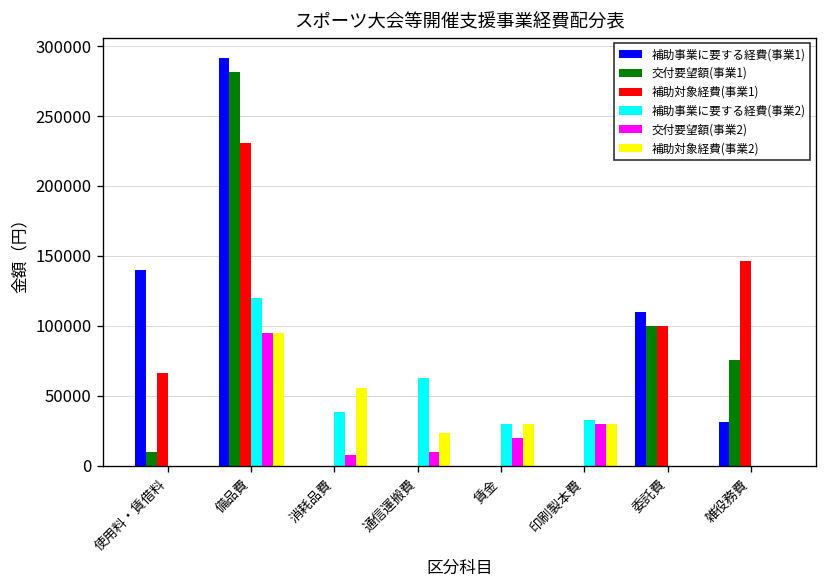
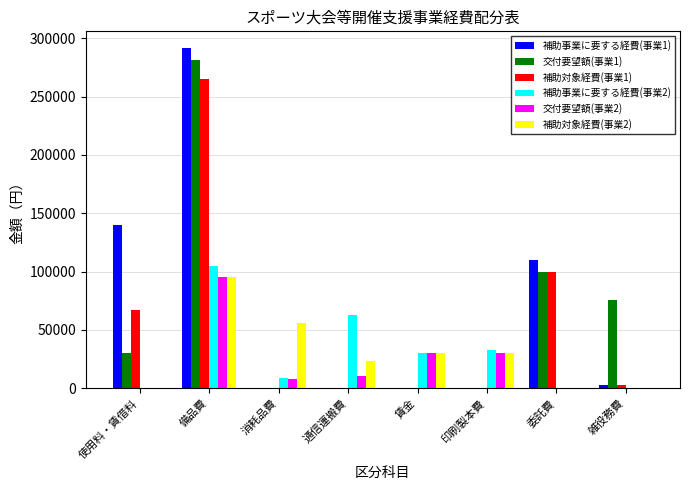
  {
    "補助事業に要する経費(事業1)": {
      "使用料・賃借料": 140000,
      "備品費": 292000,
      "消耗品費": 0,
      "通信運搬費": 0,
      "賃金": 0,
      "印刷製本費": 0,
      "委託費": 110000,
-     "雑役務費": 32000
+     "雑役務費": 3000
    },
    "交付要望額(事業1)": {
-     "使用料・賃借料": 10000,
+     "使用料・賃借料": 30000,
      "備品費": 281000,
      "消耗品費": 0,
      "通信運搬費": 0,
      "賃金": 0,
      "印刷製本費": 0,
      "委託費": 100000,
      "雑役務費": 75000
    },
    "補助対象経費(事業1)": {
      "使用料・賃借料": 67000,
-     "備品費": 231000,
+     "備品費": 265000,
      "消耗品費": 0,
      "通信運搬費": 0,
      "賃金": 0,
      "印刷製本費": 0,
      "委託費": 100000,
-     "雑役務費": 146000
+     "雑役務費": 3000
    },
    "補助事業に要する経費(事業2)": {
      "使用料・賃借料": 0,
-     "備品費": 120000,
-     "消耗品費": 39000,
+     "備品費": 105000,
+     "消耗品費": 8000,
      "通信運搬費": 63000,
      "賃金": 30000,
      "印刷製本費": 33000,
      "委託費": 0,
      "雑役務費": 0
    },
    "交付要望額(事業2)": {
      "使用料・賃借料": 0,
      "備品費": 95000,
      "消耗品費": 8000,
      "通信運搬費": 10000,
-     "賃金": 20000,
+     "賃金": 30000,
      "印刷製本費": 30000,
      "委託費": 0,
      "雑役務費": 0
    },
    "補助対象経費(事業2)": {
      "使用料・賃借料": 0,
      "備品費": 95000,
      "消耗品費": 56000,
      "通信運搬費": 23000,
      "賃金": 30000,
      "印刷製本費": 30000,
      "委託費": 0,
      "雑役務費": 0
    }
  }
